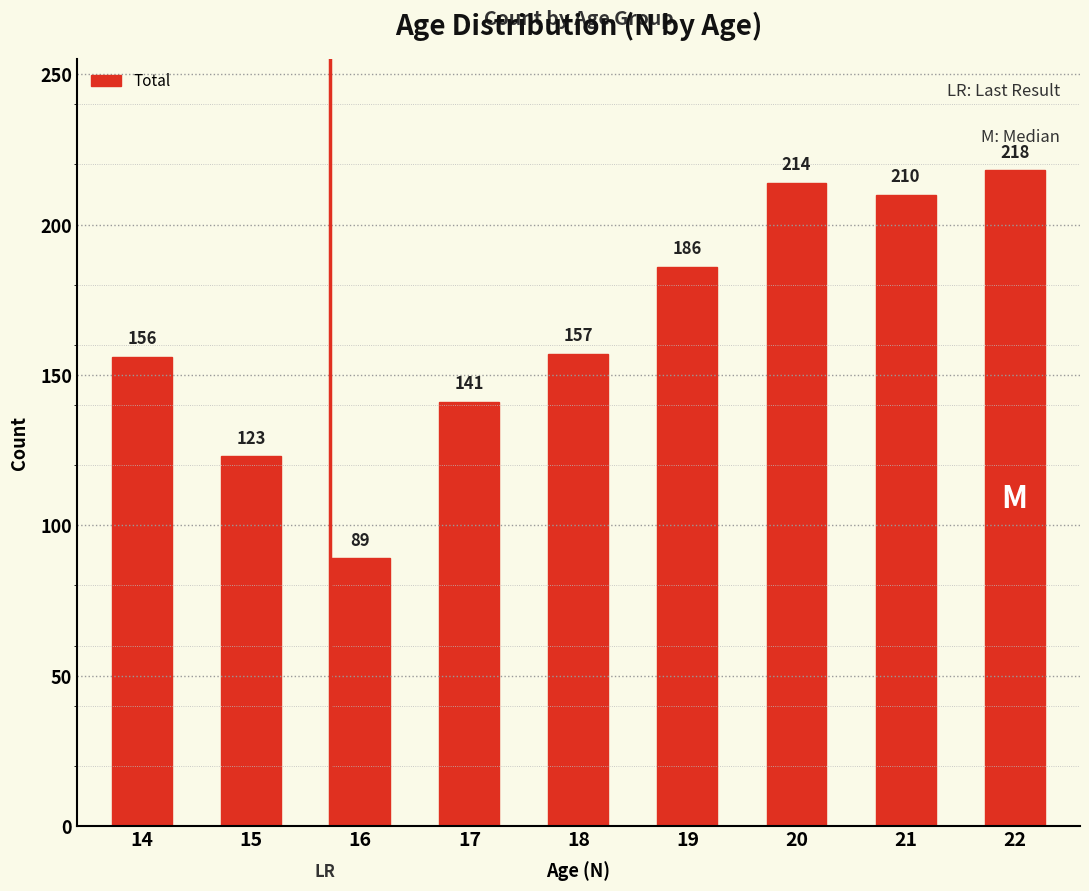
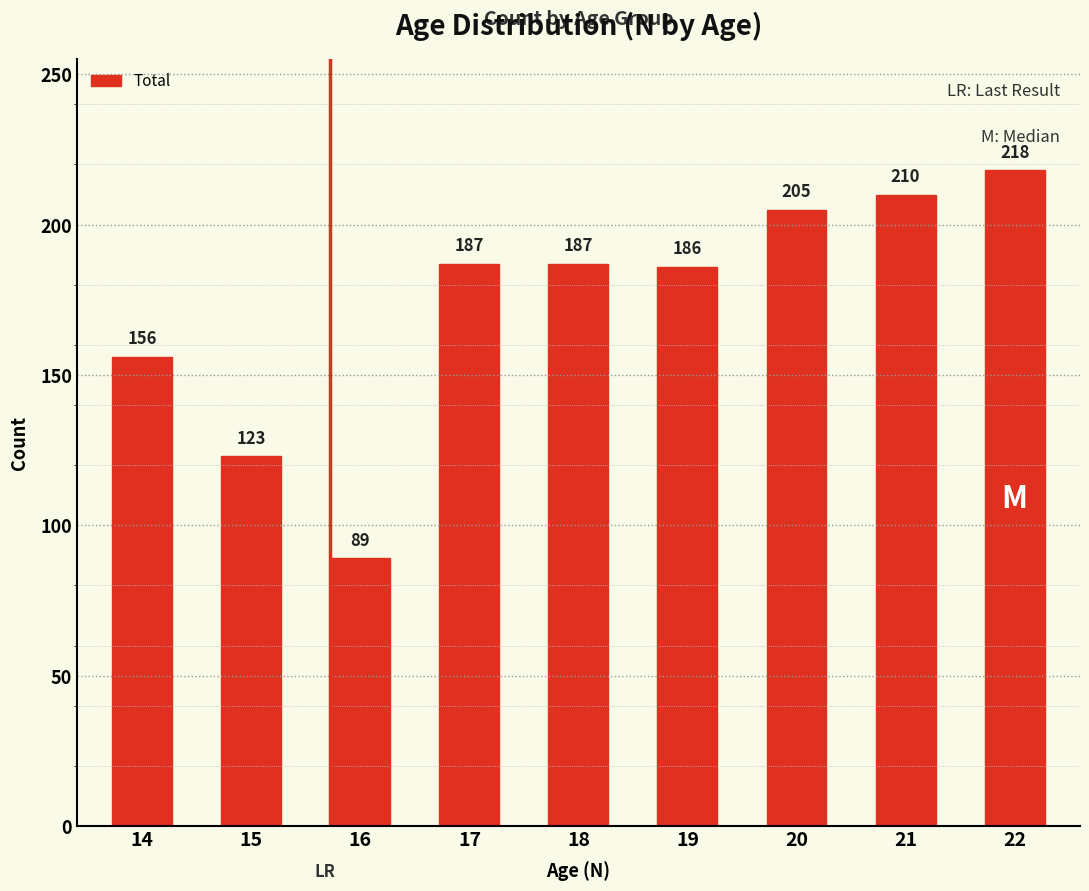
  {
    "14": 156,
    "15": 123,
    "16": 89,
-   "17": 141,
-   "18": 157,
+   "17": 187,
+   "18": 187,
    "19": 186,
-   "20": 214,
+   "20": 205,
    "21": 210,
    "22": 218
  }
